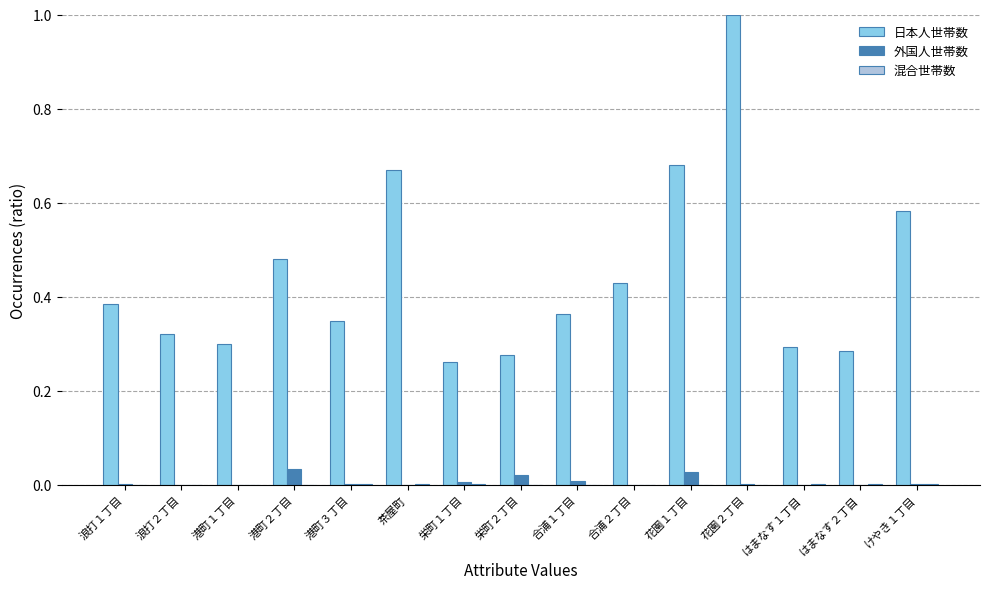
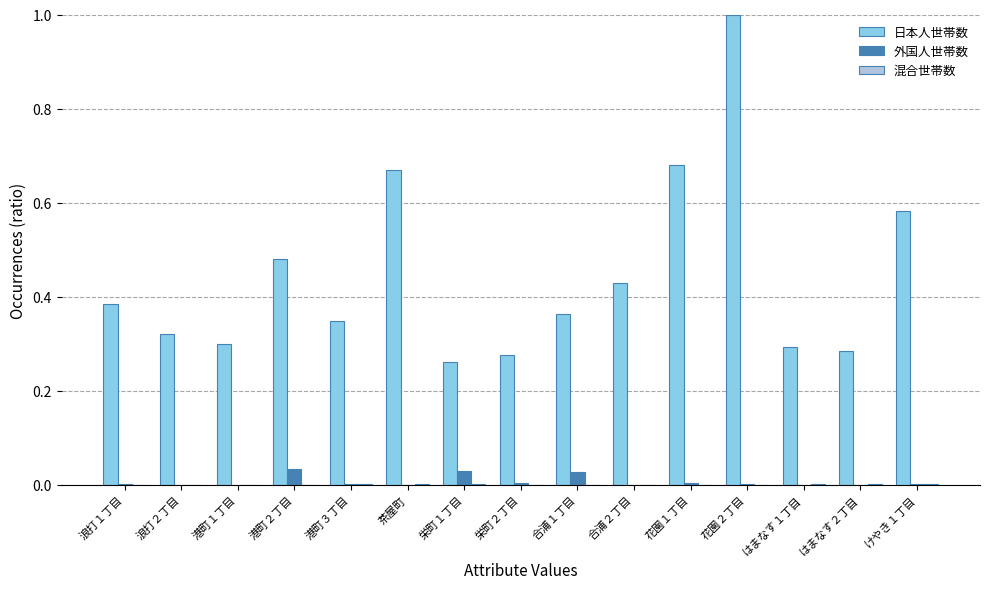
  {
    "外国人世帯数": {
      "浪打２丁目": 0.00,
      "港町１丁目": 0.00,
      "港町２丁目": 0.03,
      "茶屋町": 0.00,
-     "栄町１丁目": 0.01,
-     "栄町２丁目": 0.02,
-     "合浦１丁目": 0.01,
+     "栄町１丁目": 0.03,
+     "栄町２丁目": 0.00,
+     "合浦１丁目": 0.03,
      "合浦２丁目": 0.00,
-     "花園１丁目": 0.03,
+     "花園１丁目": 0.00,
      "はまなす１丁目": 0.00,
      "はまなす２丁目": 0.00
    }
  }
